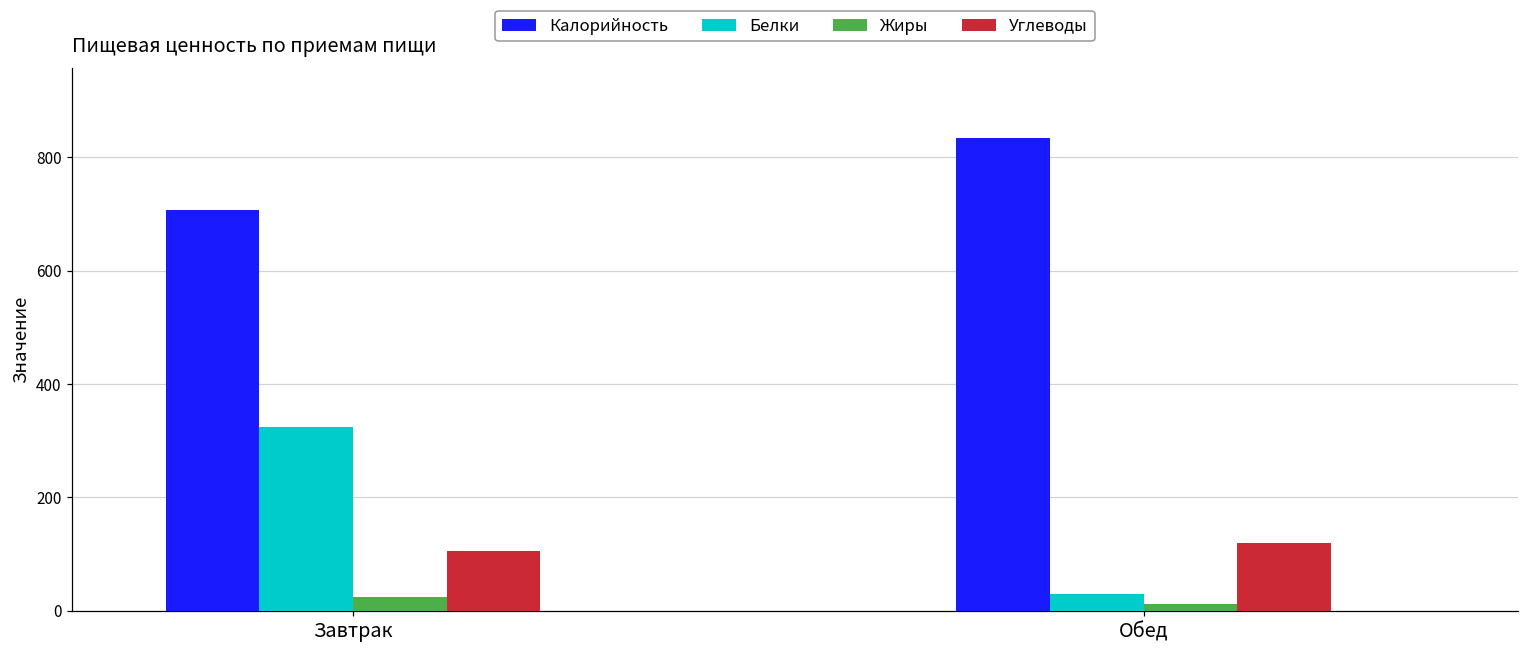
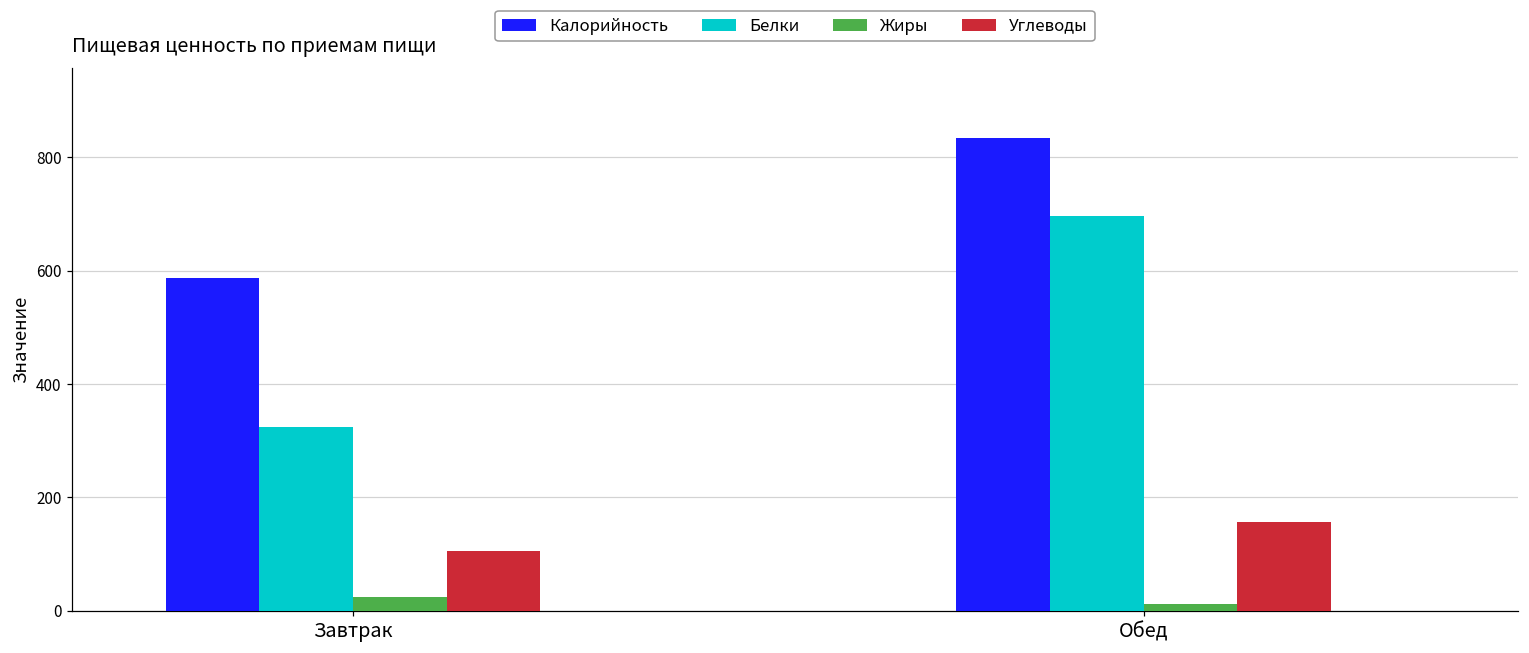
  {
    "Калорийность": {
-     "Завтрак": 710,
+     "Завтрак": 590,
      "Обед": 830
    },
    "Белки": {
      "Завтрак": 320,
-     "Обед": 30
+     "Обед": 700
    },
    "Жиры": {
      "Завтрак": 20,
      "Обед": 10
    },
    "Углеводы": {
      "Завтрак": 110,
-     "Обед": 120
+     "Обед": 160
    }
  }
